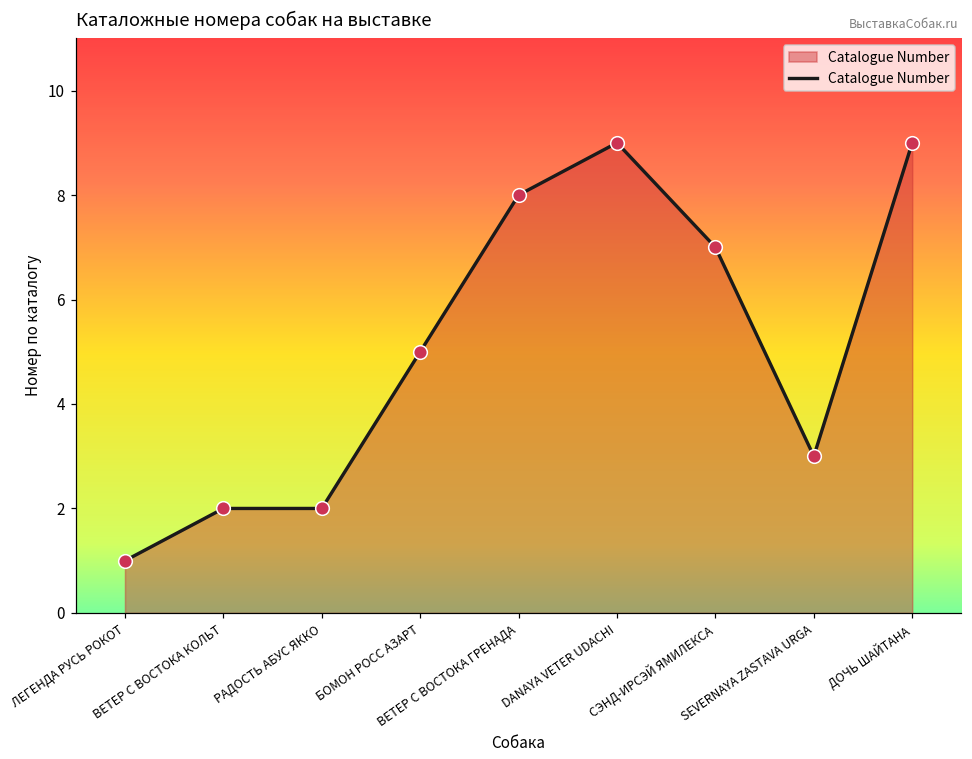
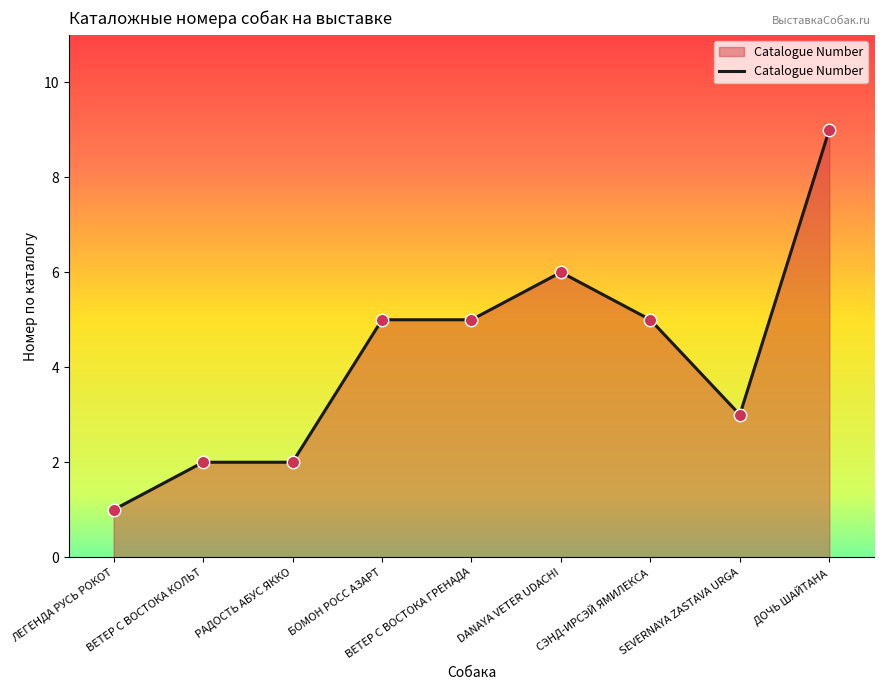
  {
    "ЛЕГЕНДА РУСЬ РОКОТ": 1,
    "ВЕТЕР С ВОСТОКА КОЛЬТ": 2,
    "РАДОСТЬ АБУС ЯККО": 2,
    "БОМОН РОСС АЗАРТ": 5,
-   "ВЕТЕР С ВОСТОКА ГРЕНАДА": 8,
-   "DANAYA VETER UDACHI": 9,
-   "СЭНД-ИРСЭЙ ЯМИЛЕКСА": 7,
+   "ВЕТЕР С ВОСТОКА ГРЕНАДА": 5,
+   "DANAYA VETER UDACHI": 6,
+   "СЭНД-ИРСЭЙ ЯМИЛЕКСА": 5,
    "SEVERNAYA ZASTAVA URGA": 3,
    "ДОЧЬ ШАЙТАНА": 9
  }
